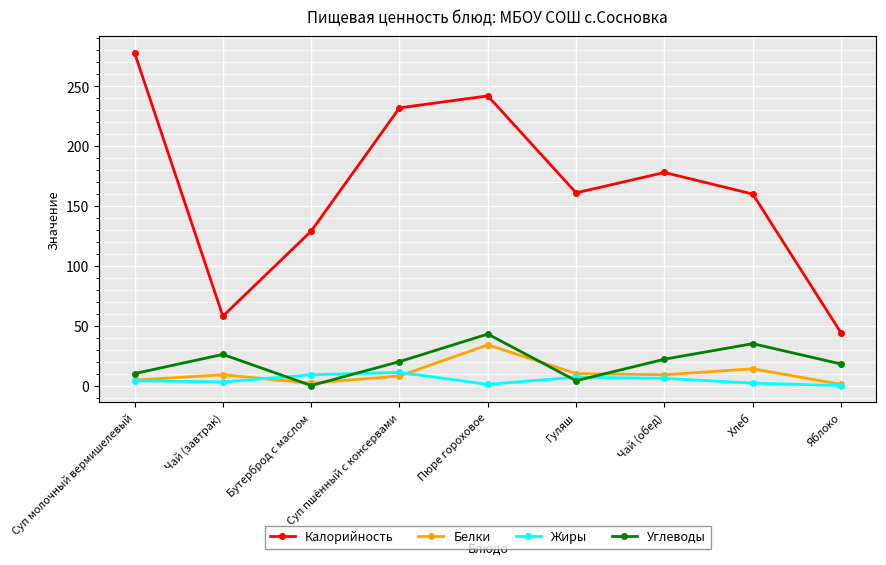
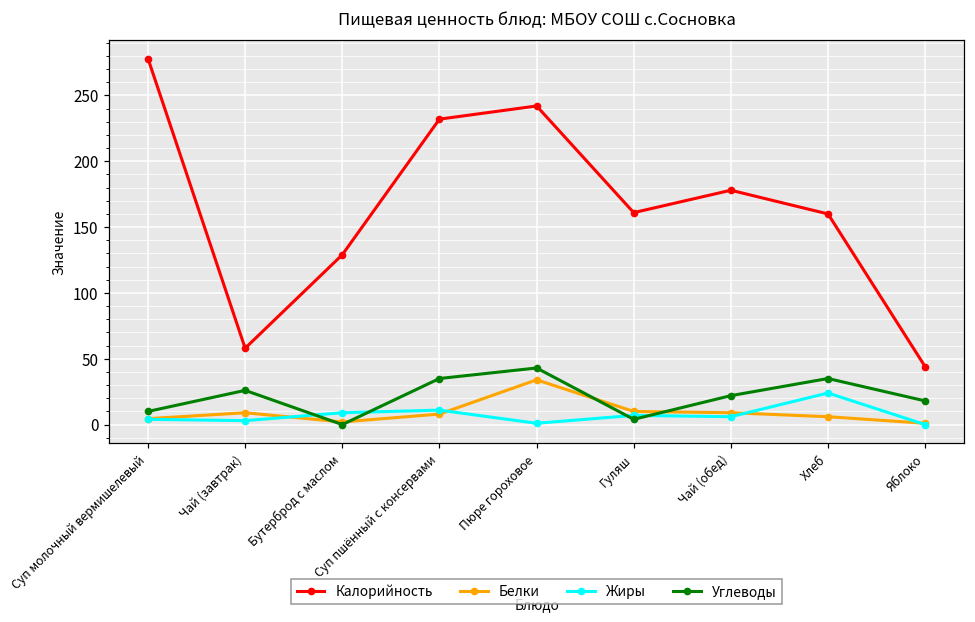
  {
    "Калорийность": {
      "Суп молочный вермишелевый": 278,
      "Чай (завтрак)": 58,
      "Бутерброд с маслом": 129,
      "Суп пшённый с консервами": 232,
      "Пюре гороховое": 242,
      "Гуляш": 161,
      "Чай (обед)": 178,
      "Хлеб": 160,
      "Яблоко": 44
    },
    "Белки": {
      "Чай (завтрак)": 9,
      "Суп пшённый с консервами": 8,
      "Пюре гороховое": 34,
      "Гуляш": 10,
      "Чай (обед)": 9,
-     "Хлеб": 14
+     "Хлеб": 6
    },
    "Жиры": {
      "Чай (завтрак)": 3,
      "Бутерброд с маслом": 9,
      "Суп пшённый с консервами": 11,
      "Пюре гороховое": 1,
      "Гуляш": 7,
      "Чай (обед)": 6,
-     "Хлеб": 2
+     "Хлеб": 24
    },
    "Углеводы": {
      "Суп молочный вермишелевый": 10,
      "Чай (завтрак)": 26,
-     "Суп пшённый с консервами": 20,
+     "Суп пшённый с консервами": 35,
      "Пюре гороховое": 43,
      "Гуляш": 4,
      "Чай (обед)": 22,
      "Хлеб": 35,
      "Яблоко": 18
    }
  }
